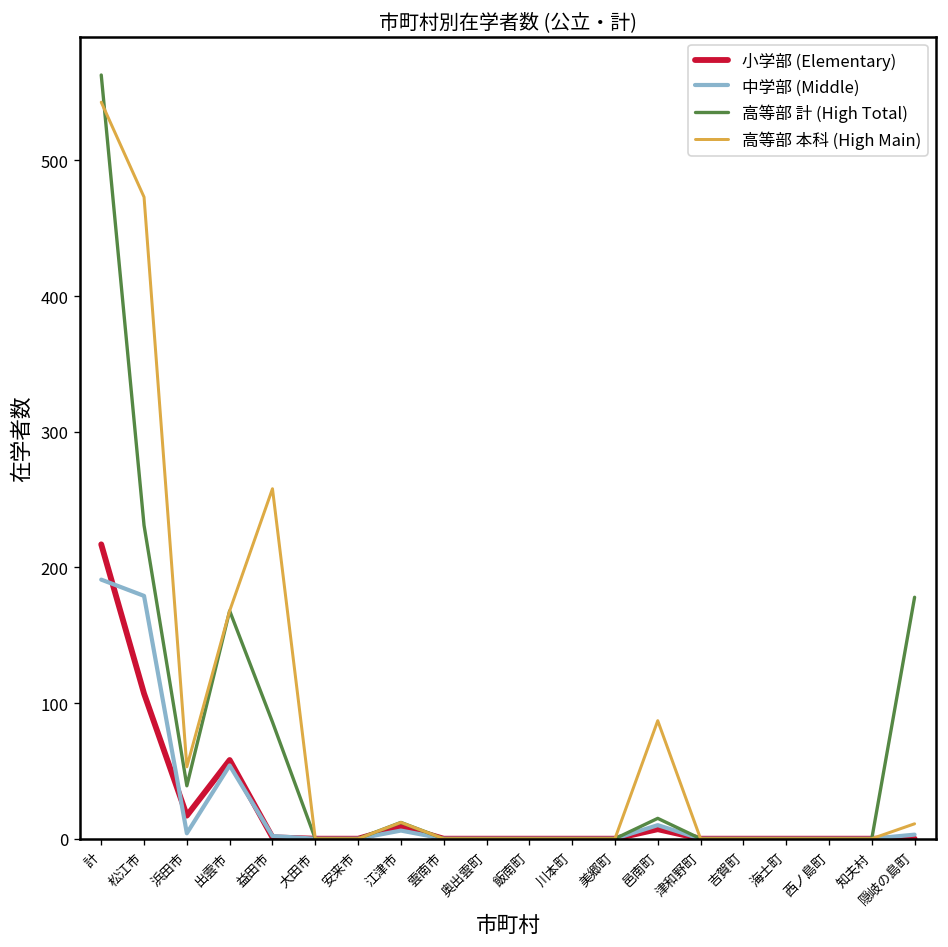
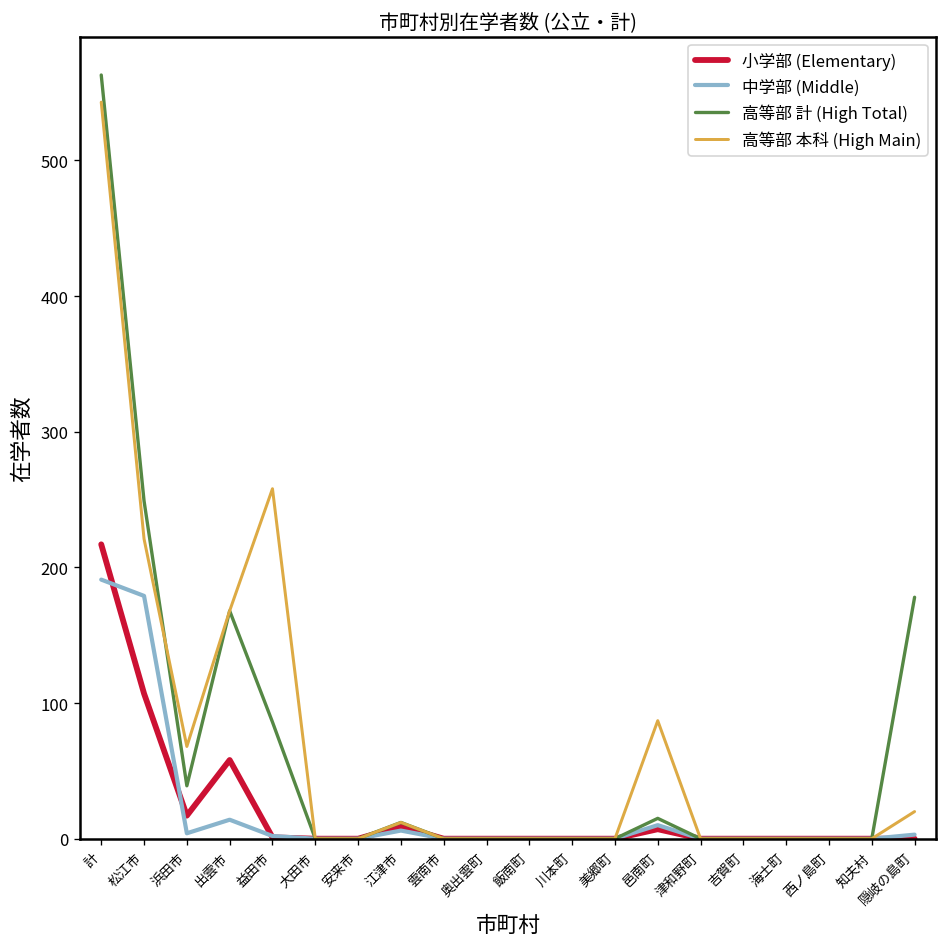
  {
    "小学部 (Elementary)": {
      "計": 217,
      "松江市": 107,
      "浜田市": 17,
      "出雲市": 58,
      "江津市": 9,
      "邑南町": 7,
      "隠岐の島町": 0
    },
    "中学部 (Middle)": {
      "計": 191,
      "松江市": 179,
      "浜田市": 4,
-     "出雲市": 54,
+     "出雲市": 14,
      "江津市": 6,
      "邑南町": 10,
      "隠岐の島町": 3
    },
    "高等部 計 (High Total)": {
      "計": 563,
-     "松江市": 231,
+     "松江市": 249,
      "浜田市": 39,
      "益田市": 86,
      "邑南町": 15,
      "隠岐の島町": 178
    },
    "高等部 本科 (High Main)": {
      "計": 543,
-     "松江市": 473,
-     "浜田市": 53,
+     "松江市": 221,
+     "浜田市": 68,
      "益田市": 258,
      "邑南町": 87,
-     "隠岐の島町": 11
+     "隠岐の島町": 20
    }
  }
